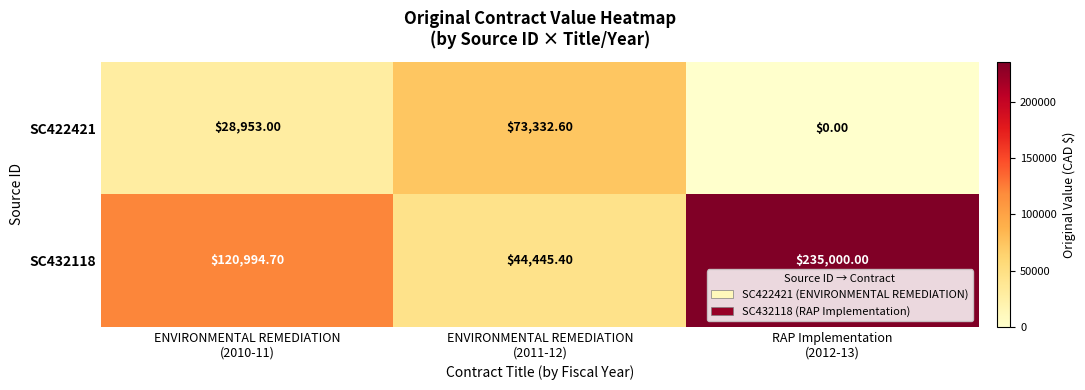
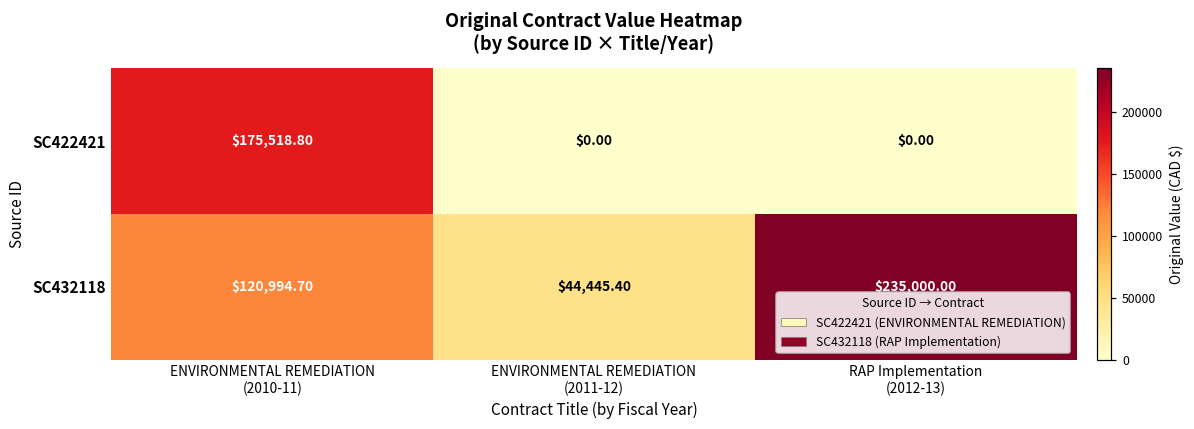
  {
    "SC422421": {
-     "ENVIRONMENTAL REMEDIATION (2010-11)": "$28,953.00",
-     "ENVIRONMENTAL REMEDIATION (2011-12)": "$73,332.60",
+     "ENVIRONMENTAL REMEDIATION (2010-11)": "$175,518.80",
+     "ENVIRONMENTAL REMEDIATION (2011-12)": "$0.00",
      "RAP Implementation (2012-13)": "$0.00"
    },
    "SC432118": {
      "ENVIRONMENTAL REMEDIATION (2010-11)": "$120,994.70",
      "ENVIRONMENTAL REMEDIATION (2011-12)": "$44,445.40",
      "RAP Implementation (2012-13)": "$235,000.00"
    }
  }
